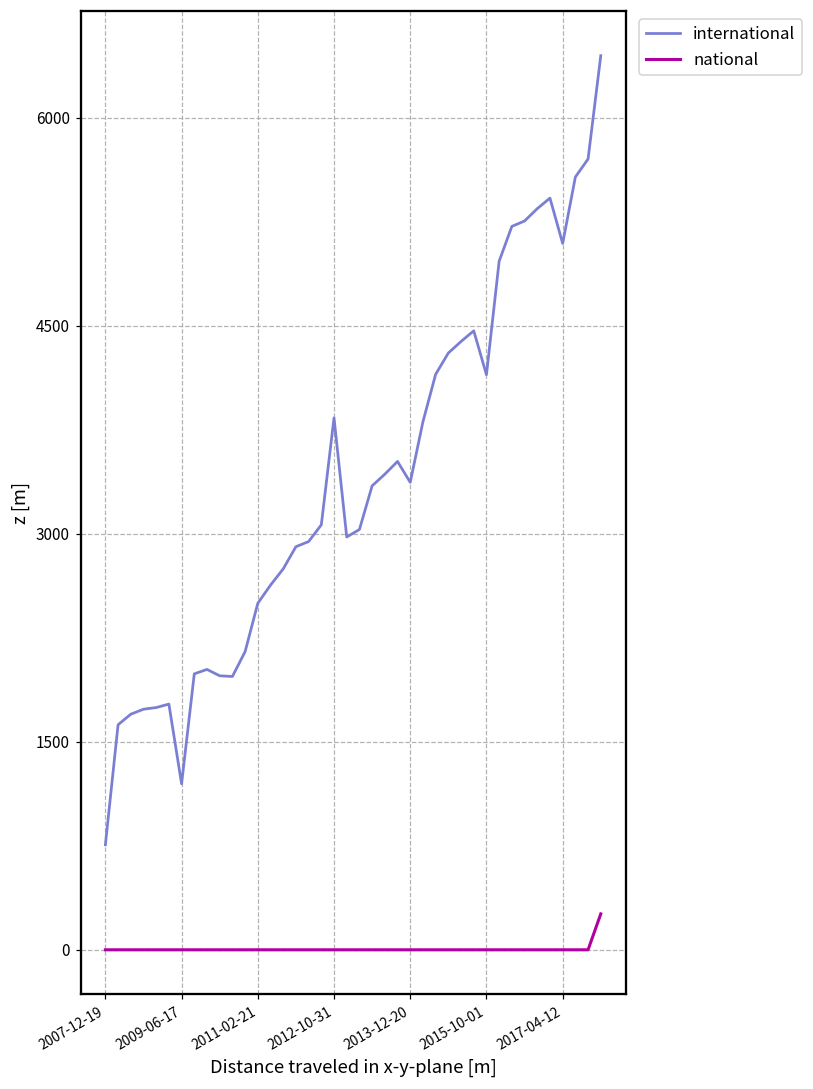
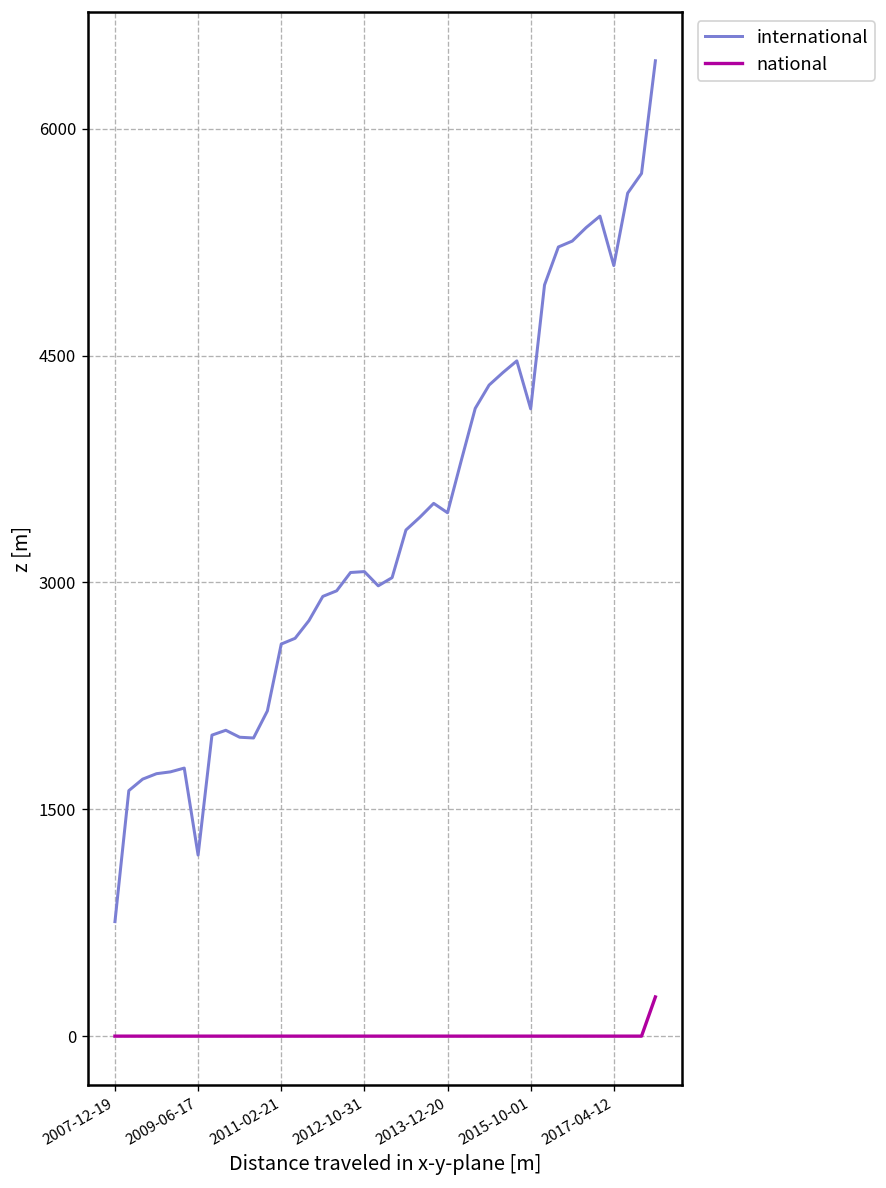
  {
    "international": {
      "2007-12-19": 760,
      "2009-06-17": 1200,
-     "2011-02-21": 2500,
-     "2012-10-31": 3840,
-     "2013-12-20": 3370,
+     "2011-02-21": 2590,
+     "2012-10-31": 3070,
+     "2013-12-20": 3460,
      "2015-10-01": 4150,
      "2017-04-12": 5100
    },
    "national": {
      "2007-12-19": 0,
      "2009-06-17": 0,
      "2011-02-21": 0,
      "2012-10-31": 0,
      "2013-12-20": 0,
      "2015-10-01": 0,
      "2017-04-12": 0
    }
  }
